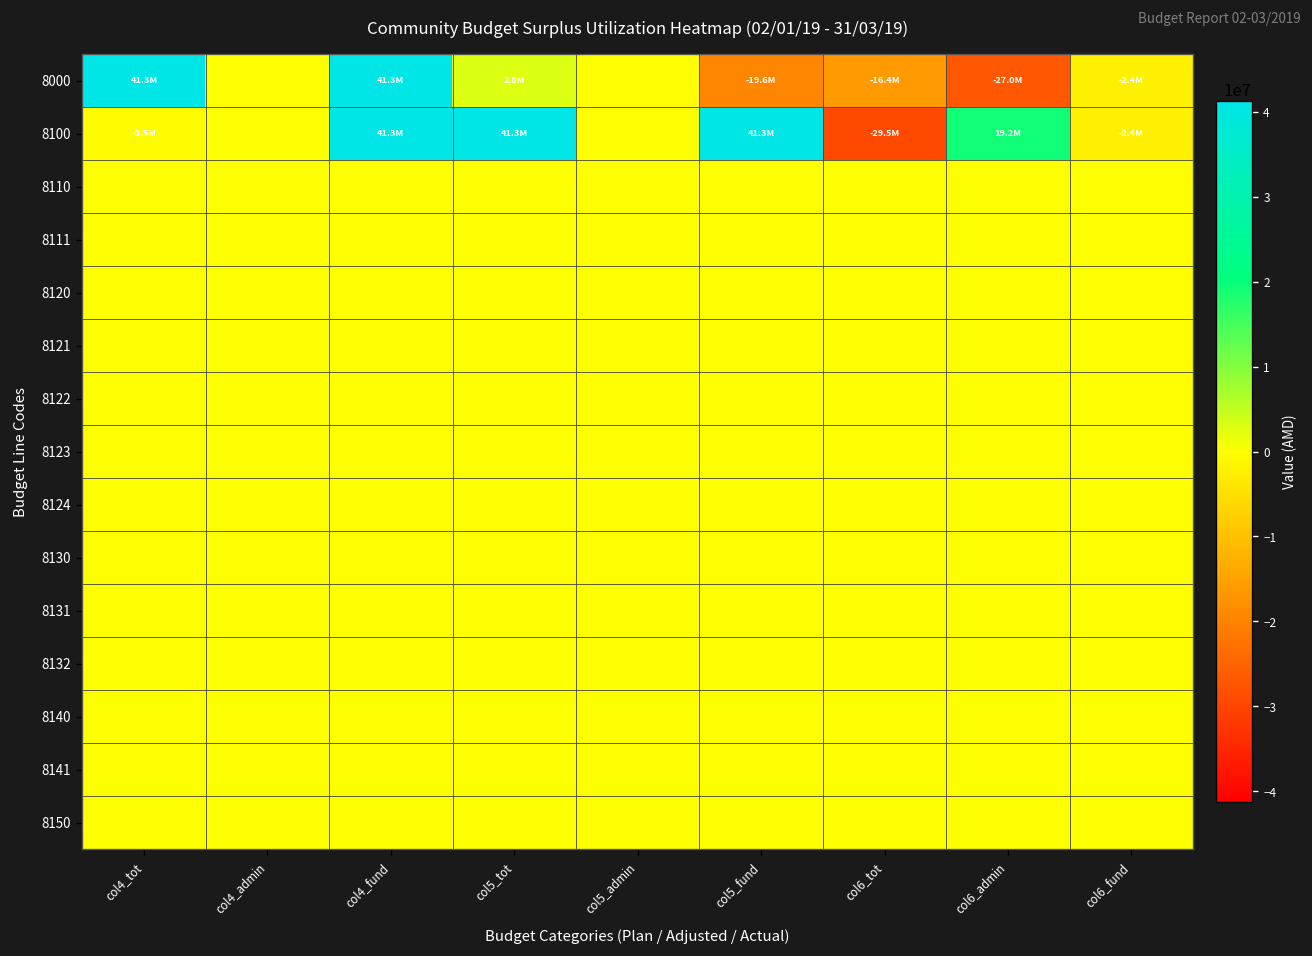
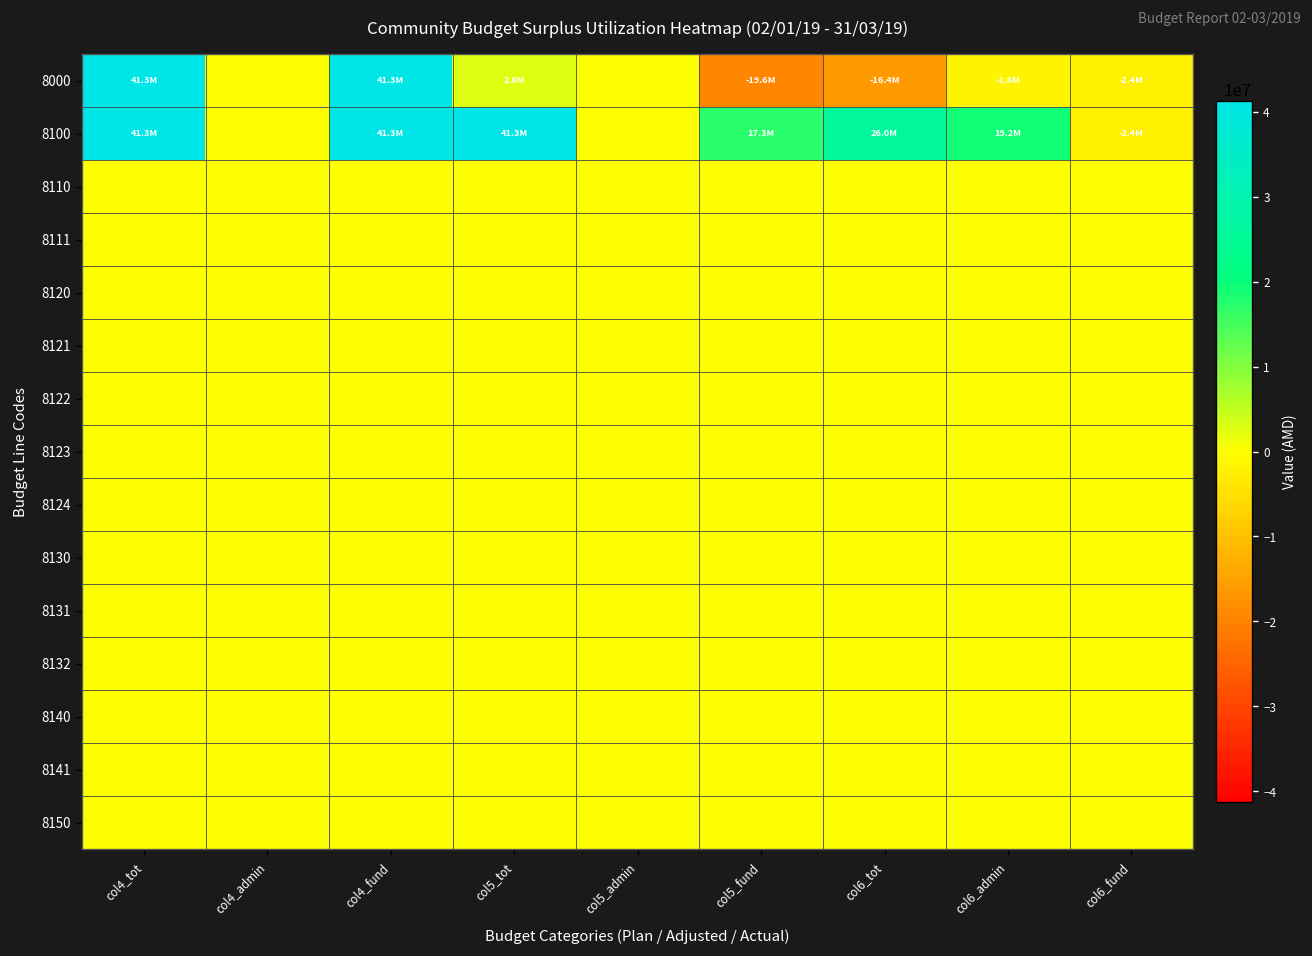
  {
    "8000": {
      "col4_tot": "41.3M",
      "col4_fund": "41.3M",
      "col5_tot": "2.8M",
      "col5_fund": "-19.6M",
      "col6_tot": "-16.4M",
-     "col6_admin": "-27.0M",
+     "col6_admin": "-1.8M",
      "col6_fund": "-2.4M"
    },
    "8100": {
-     "col4_tot": "-0.5M",
+     "col4_tot": "41.3M",
      "col4_fund": "41.3M",
      "col5_tot": "41.3M",
-     "col5_fund": "41.3M",
-     "col6_tot": "-29.5M",
+     "col5_fund": "17.3M",
+     "col6_tot": "26.0M",
      "col6_admin": "19.2M",
      "col6_fund": "-2.4M"
    }
  }
